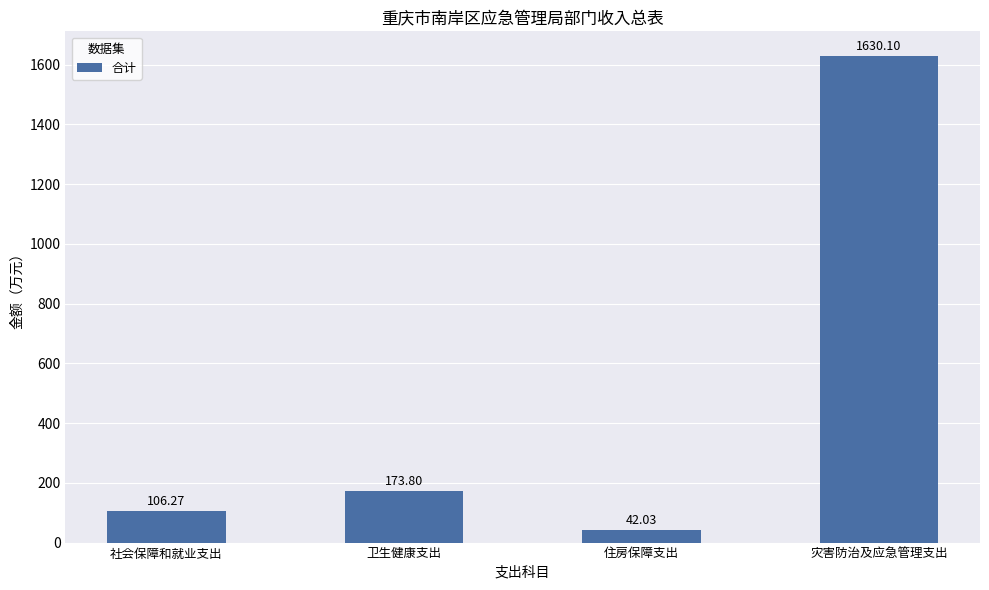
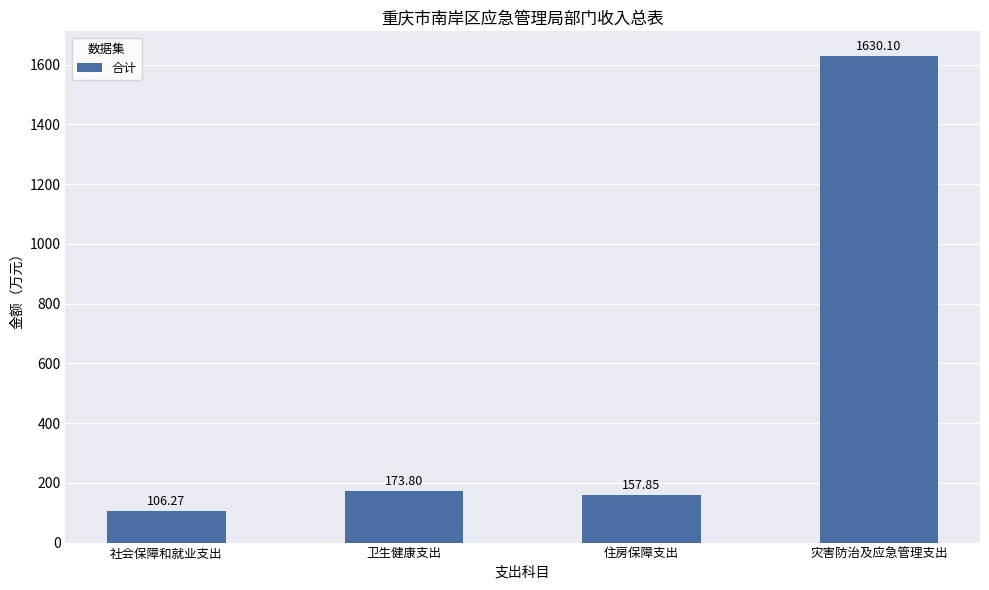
  {
    "社会保障和就业支出": 106.27,
    "卫生健康支出": 173.80,
-   "住房保障支出": 42.03,
+   "住房保障支出": 157.85,
    "灾害防治及应急管理支出": 1630.10
  }
